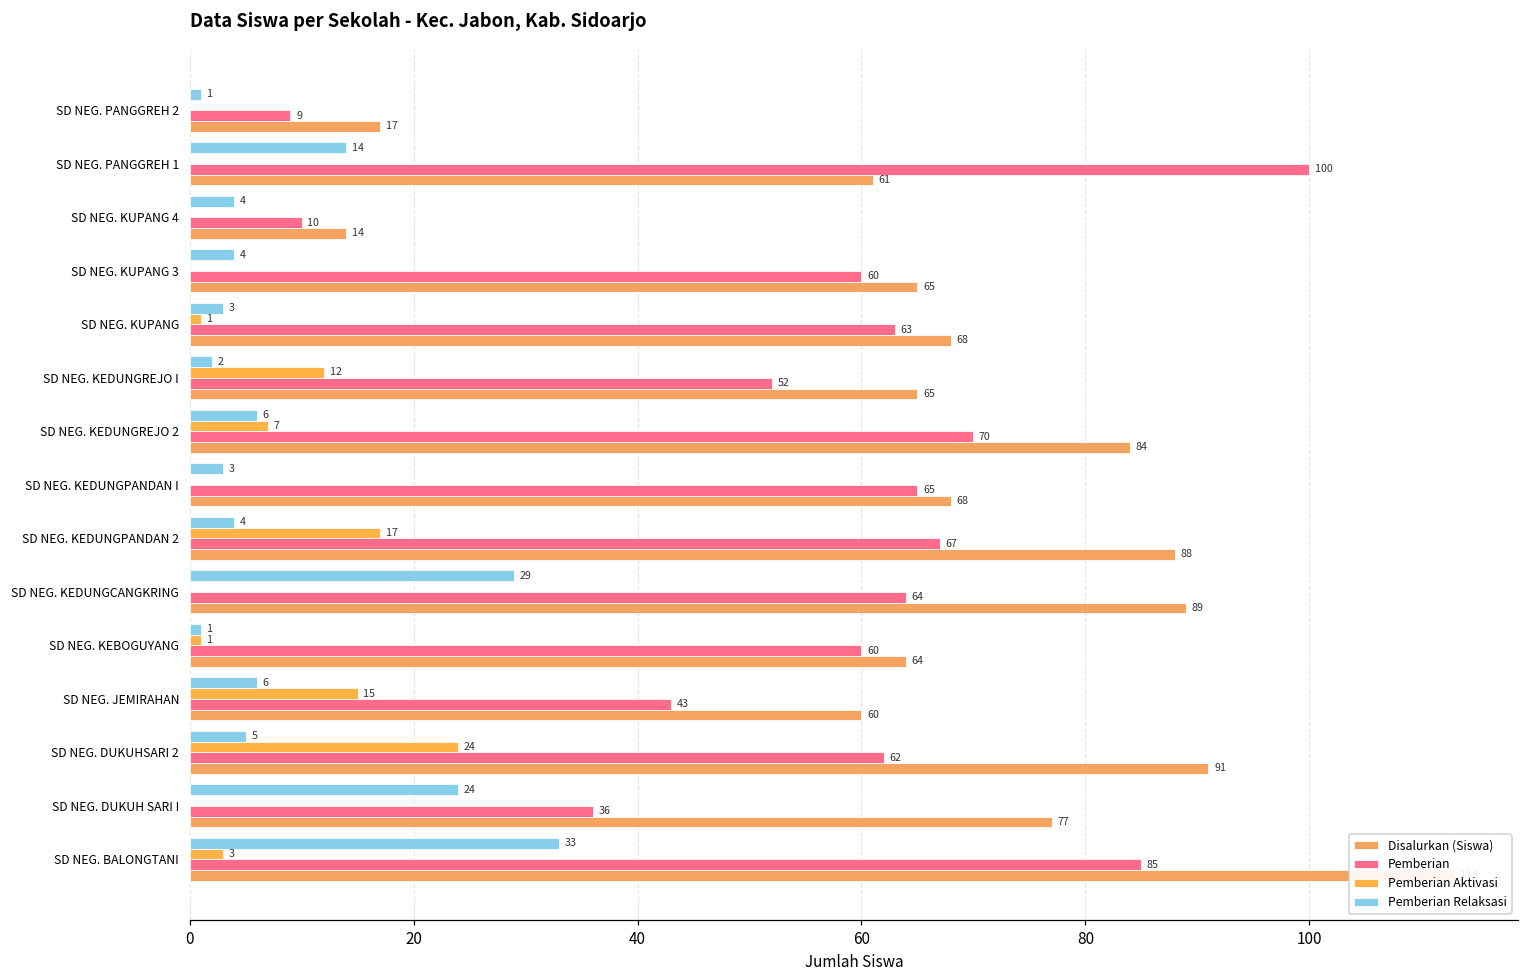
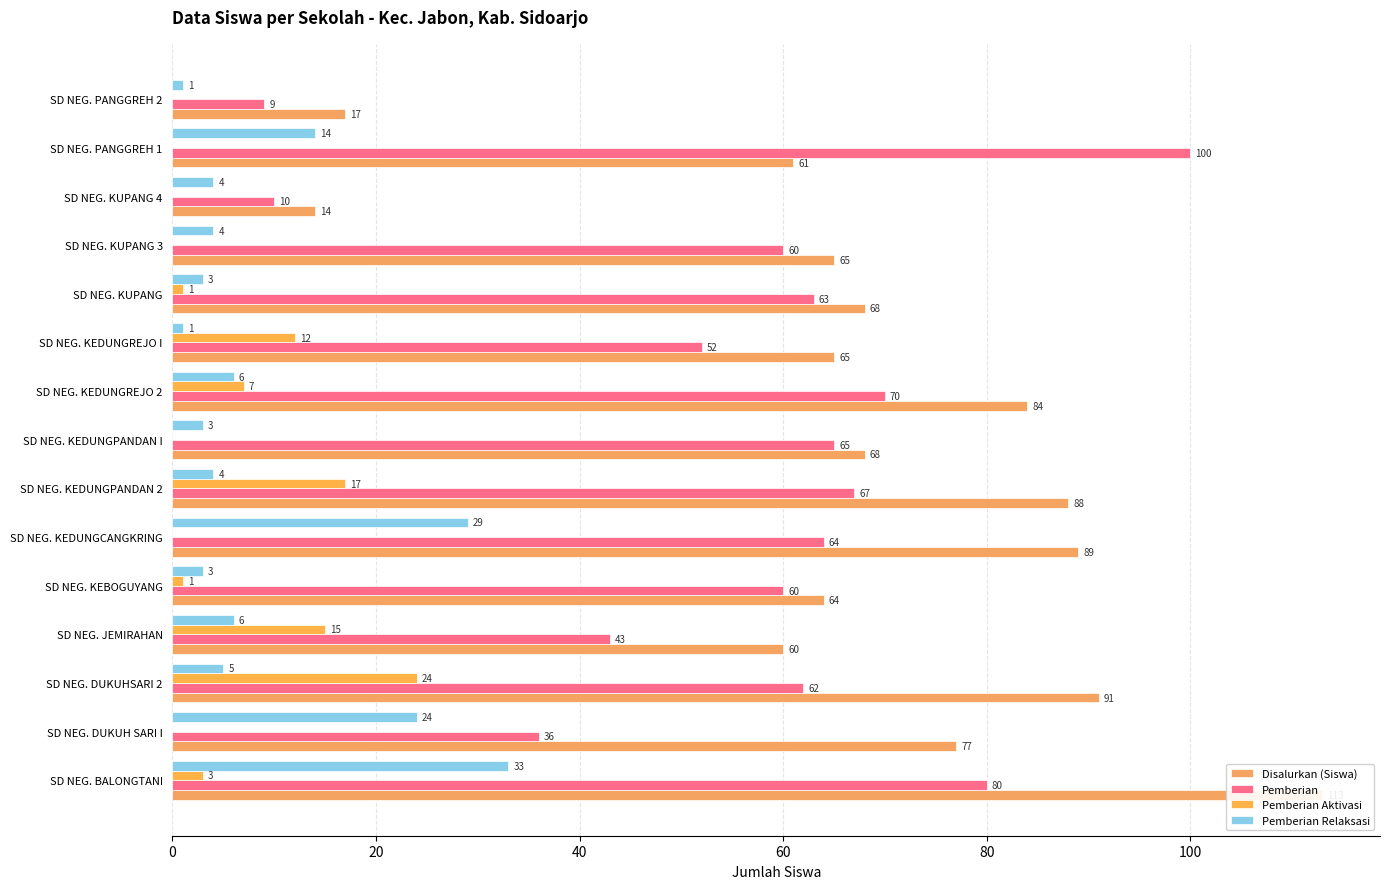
  {
    "Pemberian": {
      "SD NEG. PANGGREH 2": 9,
      "SD NEG. PANGGREH 1": 100,
      "SD NEG. KUPANG 4": 10,
      "SD NEG. KUPANG 3": 60,
      "SD NEG. KUPANG": 63,
      "SD NEG. KEDUNGREJO I": 52,
      "SD NEG. KEDUNGREJO 2": 70,
      "SD NEG. KEDUNGPANDAN I": 65,
      "SD NEG. KEDUNGPANDAN 2": 67,
      "SD NEG. KEDUNGCANGKRING": 64,
      "SD NEG. KEBOGUYANG": 60,
      "SD NEG. JEMIRAHAN": 43,
      "SD NEG. DUKUHSARI 2": 62,
      "SD NEG. DUKUH SARI I": 36,
-     "SD NEG. BALONGTANI": 85
+     "SD NEG. BALONGTANI": 80
    },
    "Pemberian Relaksasi": {
      "SD NEG. PANGGREH 2": 1,
      "SD NEG. PANGGREH 1": 14,
      "SD NEG. KUPANG 4": 4,
      "SD NEG. KUPANG 3": 4,
      "SD NEG. KUPANG": 3,
-     "SD NEG. KEDUNGREJO I": 2,
+     "SD NEG. KEDUNGREJO I": 1,
      "SD NEG. KEDUNGREJO 2": 6,
      "SD NEG. KEDUNGPANDAN I": 3,
      "SD NEG. KEDUNGPANDAN 2": 4,
      "SD NEG. KEDUNGCANGKRING": 29,
-     "SD NEG. KEBOGUYANG": 1,
+     "SD NEG. KEBOGUYANG": 3,
      "SD NEG. JEMIRAHAN": 6,
      "SD NEG. DUKUHSARI 2": 5,
      "SD NEG. DUKUH SARI I": 24,
      "SD NEG. BALONGTANI": 33
    }
  }
